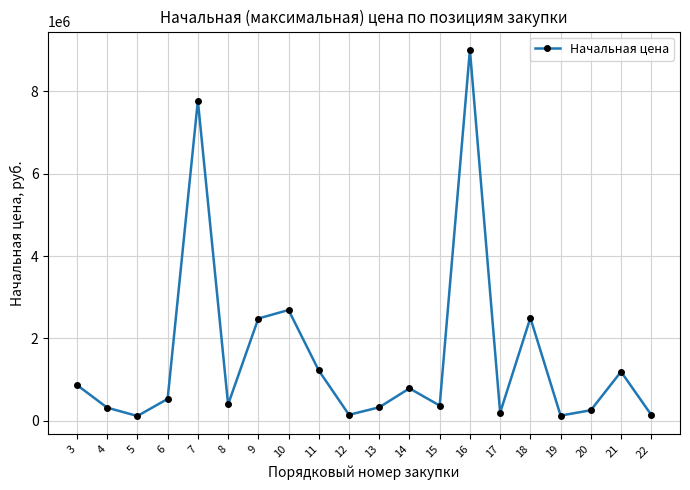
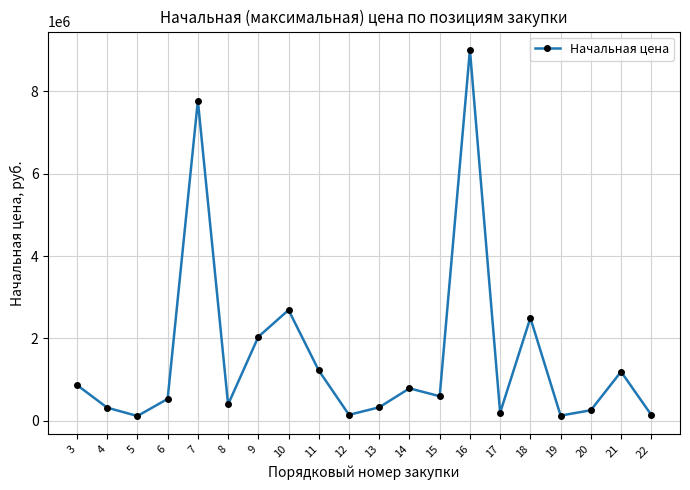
  {
    "3": 900000,
    "4": 300000,
    "5": 100000,
    "6": 500000,
    "7": 7800000,
    "8": 400000,
-   "9": 2500000,
+   "9": 2000000,
    "10": 2700000,
    "11": 1200000,
    "12": 100000,
    "13": 300000,
    "14": 800000,
-   "15": 400000,
+   "15": 600000,
    "16": 9000000,
    "17": 200000,
    "18": 2500000,
    "19": 100000,
    "20": 300000,
    "21": 1200000,
    "22": 100000
  }
